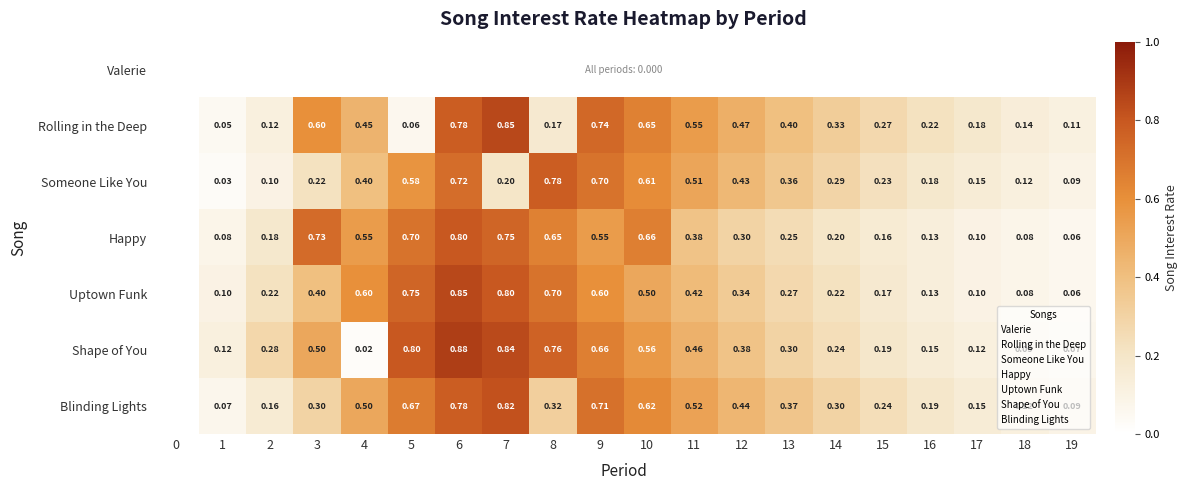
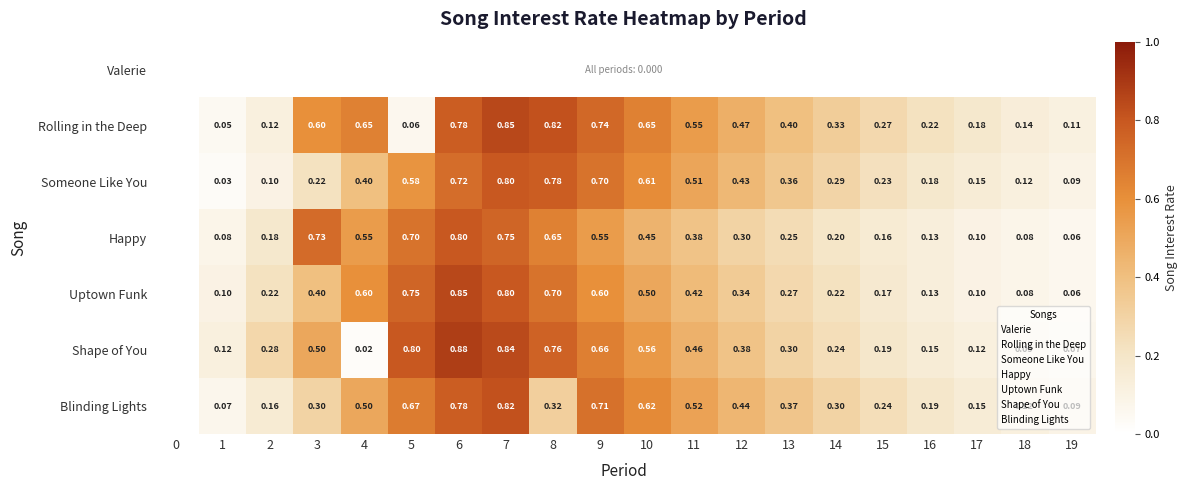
  {
    "Valerie": {
      "9": 0.000,
      "10": 0.000
    },
    "Rolling in the Deep": {
      "1": 0.05,
      "2": 0.12,
      "3": 0.60,
-     "4": 0.45,
+     "4": 0.65,
      "5": 0.06,
      "6": 0.78,
      "7": 0.85,
-     "8": 0.17,
+     "8": 0.82,
      "9": 0.74,
      "10": 0.65,
      "11": 0.55,
      "12": 0.47,
      "13": 0.40,
      "14": 0.33,
      "15": 0.27,
      "16": 0.22,
      "17": 0.18,
      "18": 0.14,
      "19": 0.11
    },
    "Someone Like You": {
      "1": 0.03,
      "2": 0.10,
      "3": 0.22,
      "4": 0.40,
      "5": 0.58,
      "6": 0.72,
-     "7": 0.20,
+     "7": 0.80,
      "8": 0.78,
      "9": 0.70,
      "10": 0.61,
      "11": 0.51,
      "12": 0.43,
      "13": 0.36,
      "14": 0.29,
      "15": 0.23,
      "16": 0.18,
      "17": 0.15,
      "18": 0.12,
      "19": 0.09
    },
    "Happy": {
      "1": 0.08,
      "2": 0.18,
      "3": 0.73,
      "4": 0.55,
      "5": 0.70,
      "6": 0.80,
      "7": 0.75,
      "8": 0.65,
      "9": 0.55,
-     "10": 0.66,
+     "10": 0.45,
      "11": 0.38,
      "12": 0.30,
      "13": 0.25,
      "14": 0.20,
      "15": 0.16,
      "16": 0.13,
      "17": 0.10,
      "18": 0.08,
      "19": 0.06
    },
    "Uptown Funk": {
      "1": 0.10,
      "2": 0.22,
      "3": 0.40,
      "4": 0.60,
      "5": 0.75,
      "6": 0.85,
      "7": 0.80,
      "8": 0.70,
      "9": 0.60,
      "10": 0.50,
      "11": 0.42,
      "12": 0.34,
      "13": 0.27,
      "14": 0.22,
      "15": 0.17,
      "16": 0.13,
      "17": 0.10,
      "18": 0.08,
      "19": 0.06
    },
    "Shape of You": {
      "1": 0.12,
      "2": 0.28,
      "3": 0.50,
      "4": 0.02,
      "5": 0.80,
      "6": 0.88,
      "7": 0.84,
      "8": 0.76,
      "9": 0.66,
      "10": 0.56,
      "11": 0.46,
      "12": 0.38,
      "13": 0.30,
      "14": 0.24,
      "15": 0.19,
      "16": 0.15,
      "17": 0.12
    },
    "Blinding Lights": {
      "1": 0.07,
      "2": 0.16,
      "3": 0.30,
      "4": 0.50,
      "5": 0.67,
      "6": 0.78,
      "7": 0.82,
      "8": 0.32,
      "9": 0.71,
      "10": 0.62,
      "11": 0.52,
      "12": 0.44,
      "13": 0.37,
      "14": 0.30,
      "15": 0.24,
      "16": 0.19,
      "17": 0.15
    }
  }
